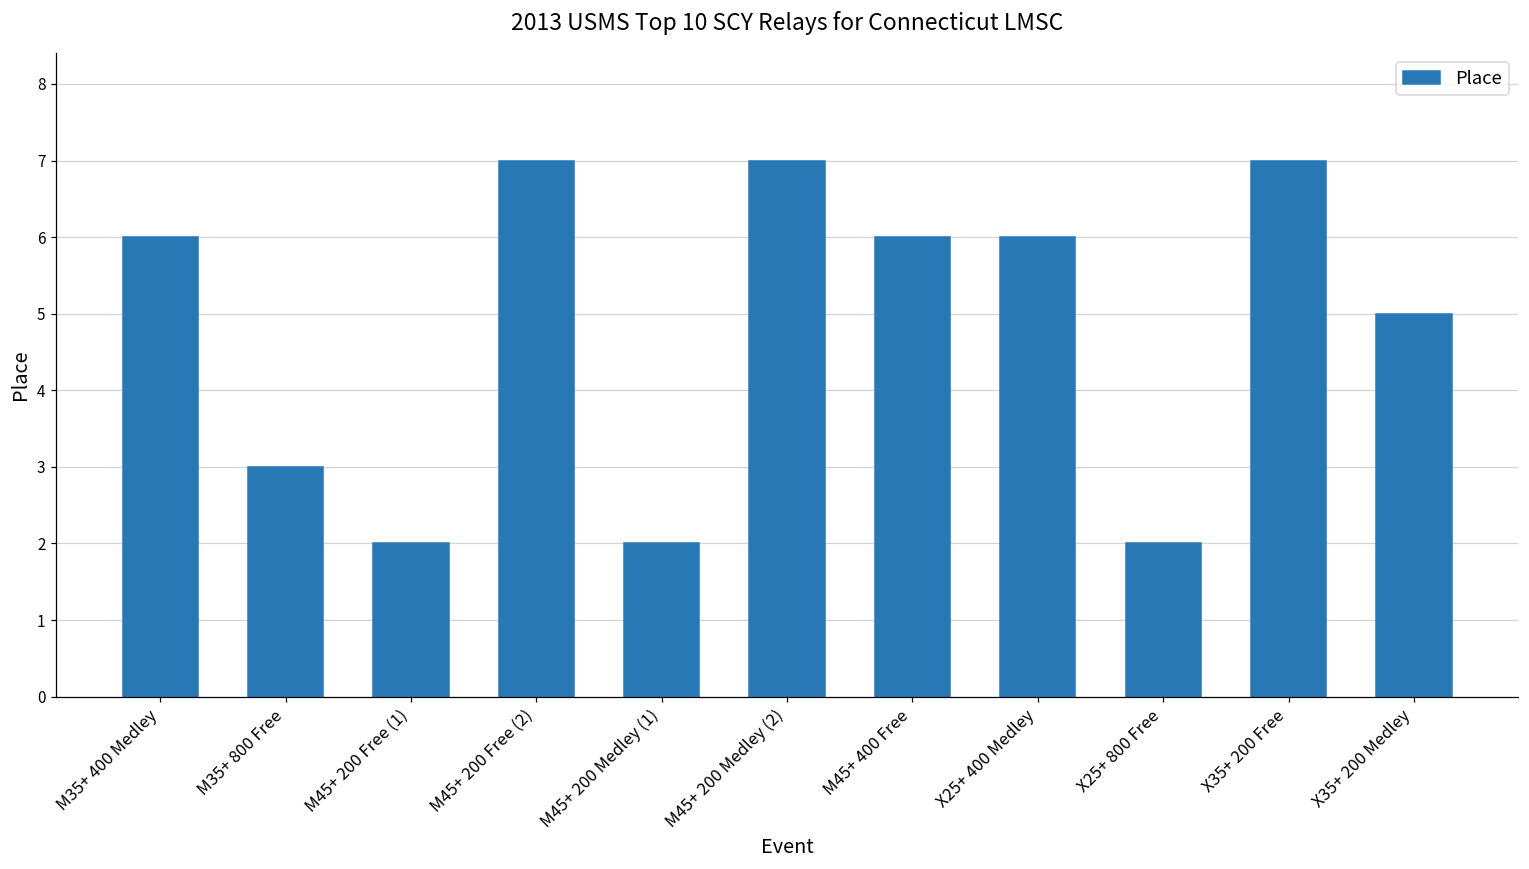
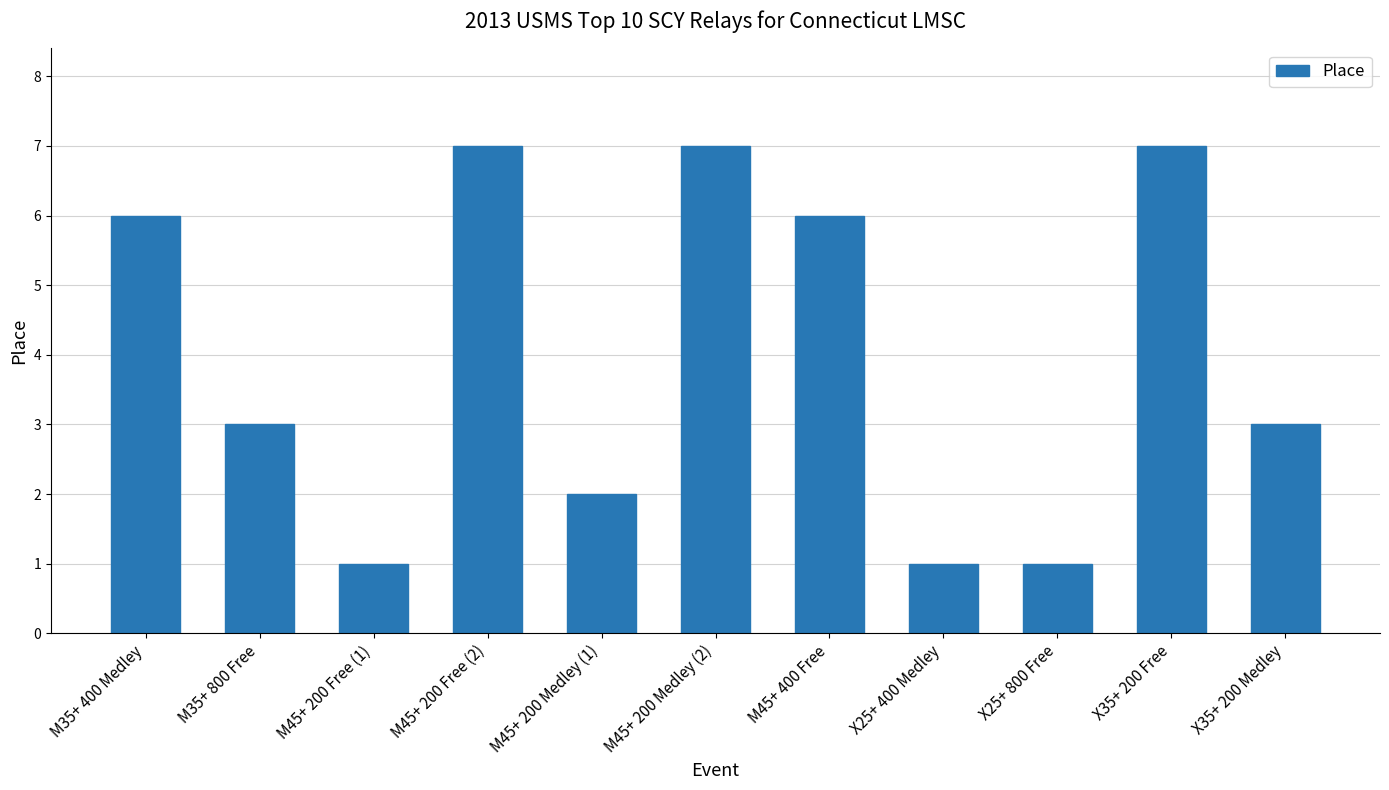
  {
    "M35+ 400 Medley": 6,
    "M35+ 800 Free": 3,
-   "M45+ 200 Free (1)": 2,
+   "M45+ 200 Free (1)": 1,
    "M45+ 200 Free (2)": 7,
    "M45+ 200 Medley (1)": 2,
    "M45+ 200 Medley (2)": 7,
    "M45+ 400 Free": 6,
-   "X25+ 400 Medley": 6,
-   "X25+ 800 Free": 2,
+   "X25+ 400 Medley": 1,
+   "X25+ 800 Free": 1,
    "X35+ 200 Free": 7,
-   "X35+ 200 Medley": 5
+   "X35+ 200 Medley": 3
  }
